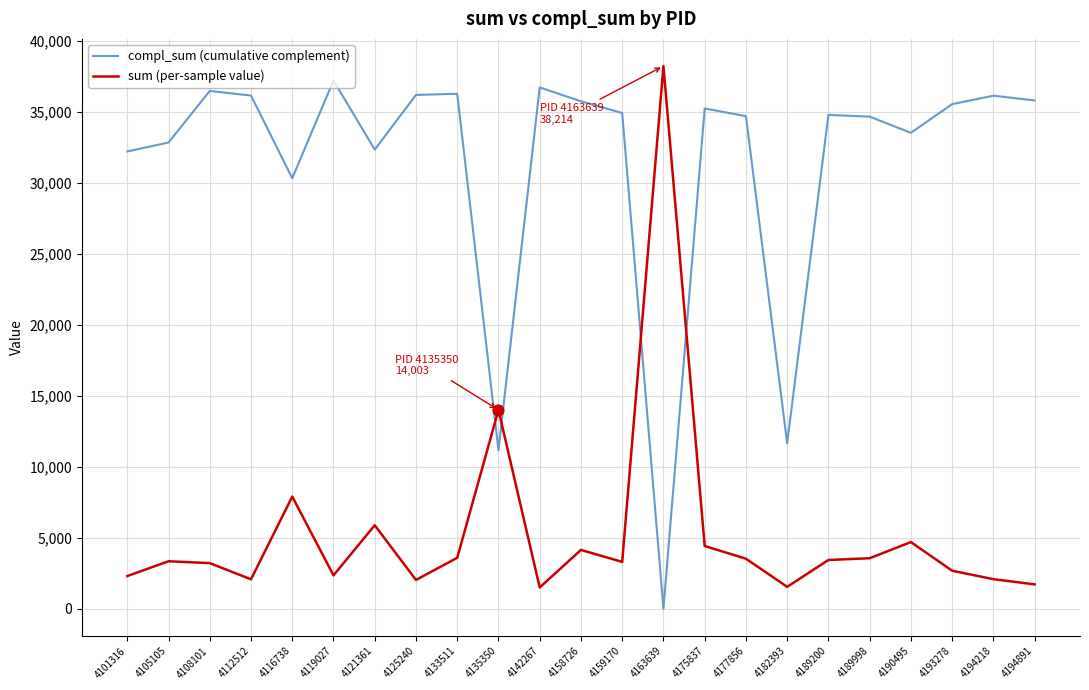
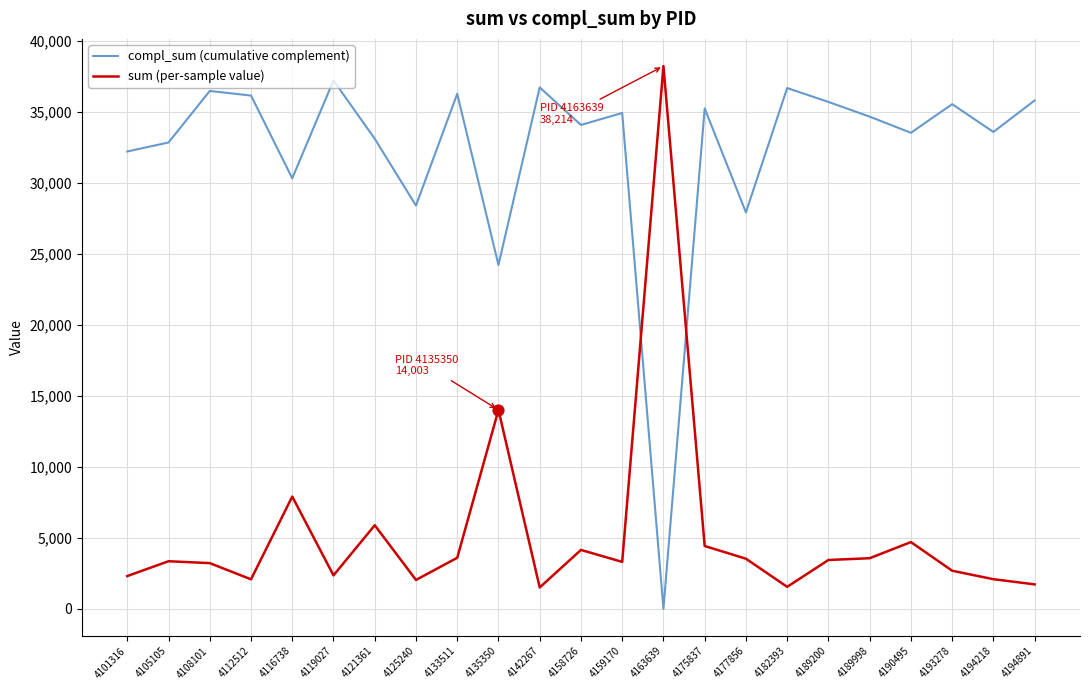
  {
    "compl_sum (cumulative complement)": {
      "4101316": "32,200",
      "4105105": "32,800",
      "4108101": "36,500",
      "4112512": "36,100",
      "4116738": "30,300",
-     "4121361": "32,300",
-     "4125240": "36,200",
+     "4121361": "33,100",
+     "4125240": "28,400",
      "4133511": "36,300",
-     "4135350": "11,200",
-     "4158726": "35,700",
+     "4135350": "24,200",
+     "4158726": "34,100",
      "4163639": "0",
      "4175837": "35,200",
-     "4177856": "34,700",
-     "4182393": "11,700",
-     "4189200": "34,800",
+     "4177856": "27,900",
+     "4182393": "36,700",
+     "4189200": "35,700",
      "4189998": "34,700",
      "4190495": "33,500",
      "4193278": "35,500",
-     "4194218": "36,100",
+     "4194218": "33,600",
      "4194891": "35,800"
    }
  }
